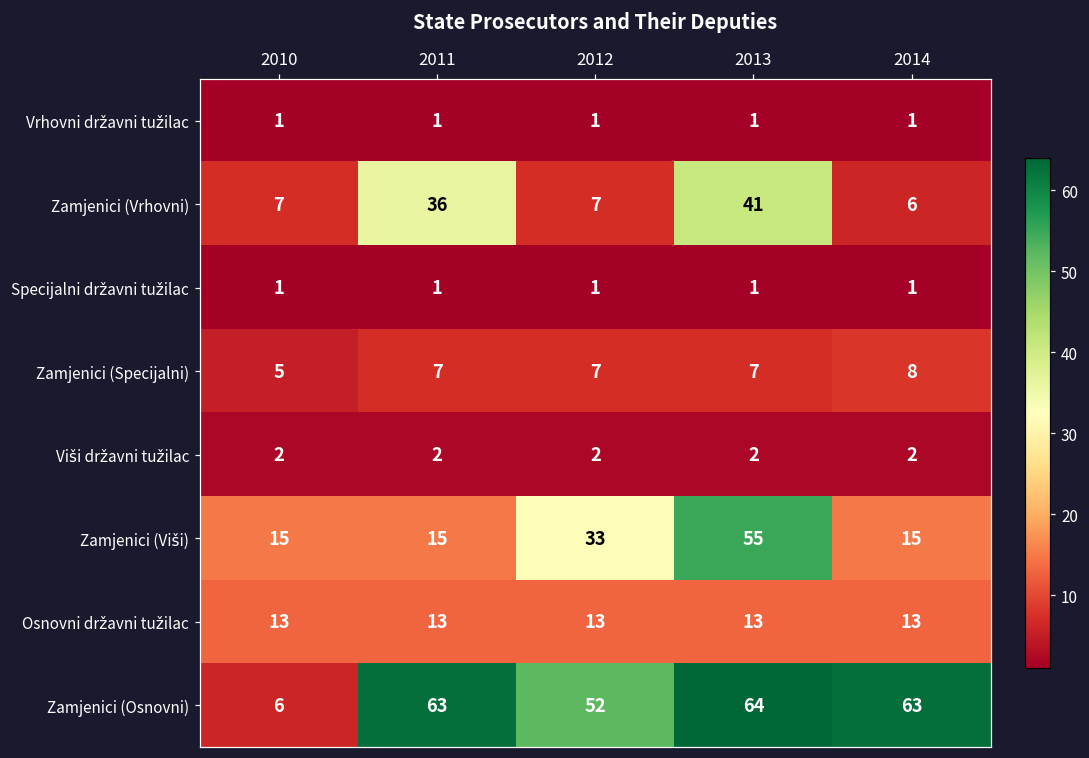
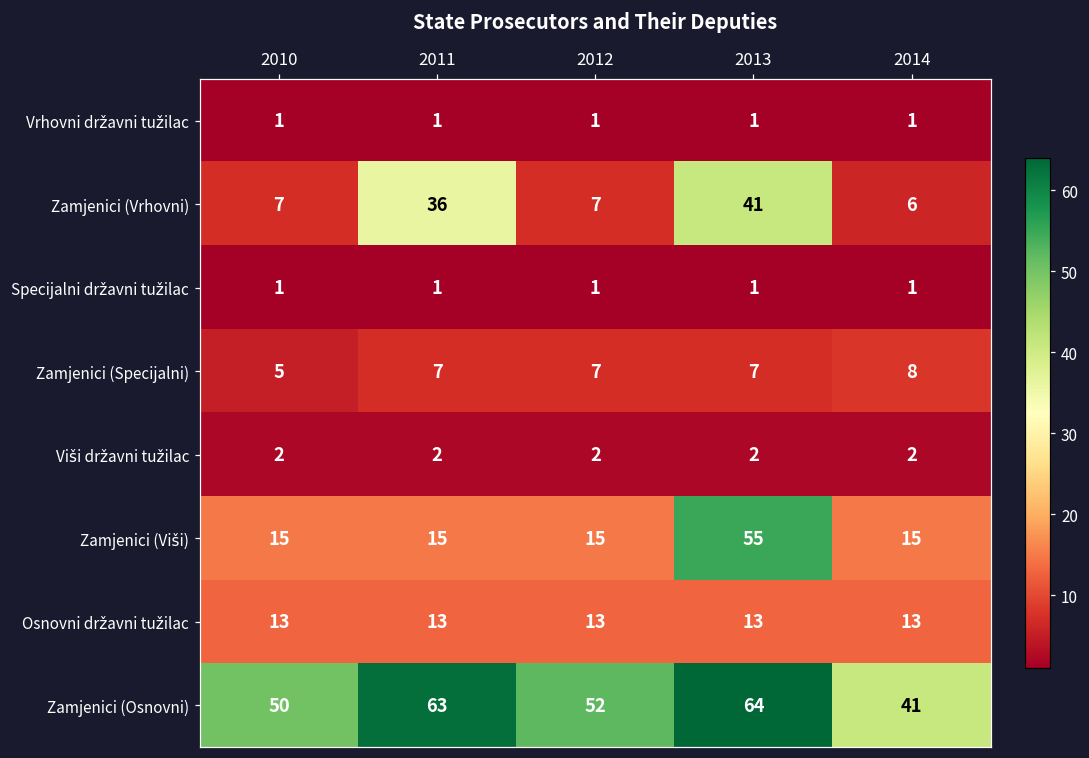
  {
    "Vrhovni državni tužilac": {
      "2010": 1,
      "2011": 1,
      "2012": 1,
      "2013": 1,
      "2014": 1
    },
    "Zamjenici (Vrhovni)": {
      "2010": 7,
      "2011": 36,
      "2012": 7,
      "2013": 41,
      "2014": 6
    },
    "Specijalni državni tužilac": {
      "2010": 1,
      "2011": 1,
      "2012": 1,
      "2013": 1,
      "2014": 1
    },
    "Zamjenici (Specijalni)": {
      "2010": 5,
      "2011": 7,
      "2012": 7,
      "2013": 7,
      "2014": 8
    },
    "Viši državni tužilac": {
      "2010": 2,
      "2011": 2,
      "2012": 2,
      "2013": 2,
      "2014": 2
    },
    "Zamjenici (Viši)": {
      "2010": 15,
      "2011": 15,
-     "2012": 33,
+     "2012": 15,
      "2013": 55,
      "2014": 15
    },
    "Osnovni državni tužilac": {
      "2010": 13,
      "2011": 13,
      "2012": 13,
      "2013": 13,
      "2014": 13
    },
    "Zamjenici (Osnovni)": {
-     "2010": 6,
+     "2010": 50,
      "2011": 63,
      "2012": 52,
      "2013": 64,
-     "2014": 63
+     "2014": 41
    }
  }
